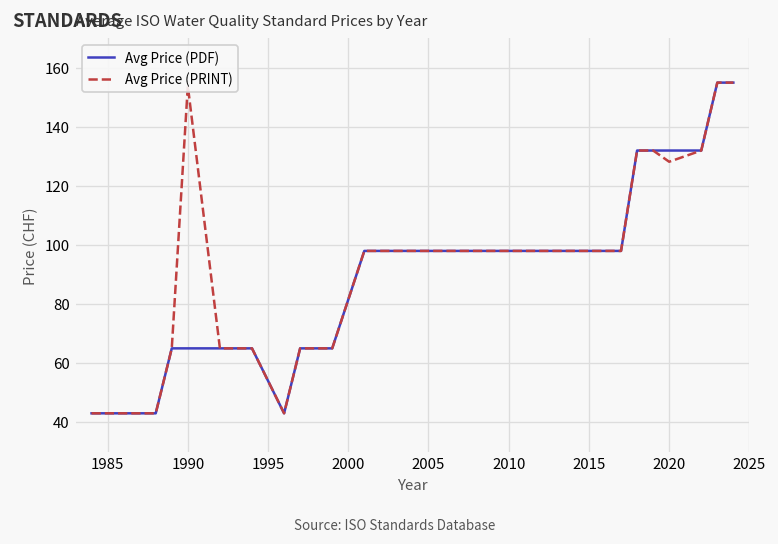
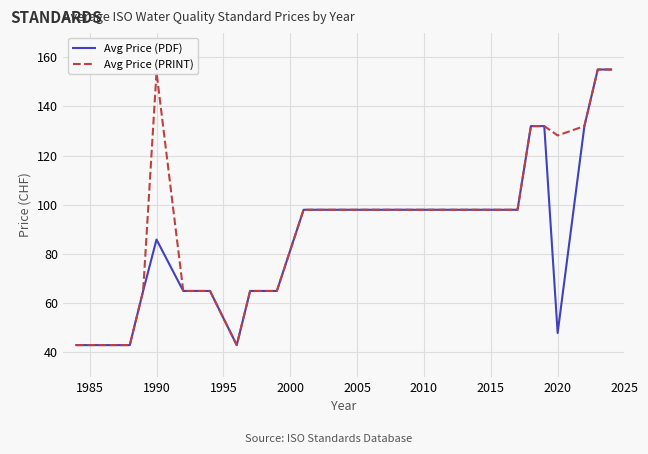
  {
    "Avg Price (PDF)": {
-     "1990": 65,
-     "2020": 132
+     "1990": 86,
+     "2020": 48
    },
    "Avg Price (PRINT)": {
      "2020": 128
    }
  }
